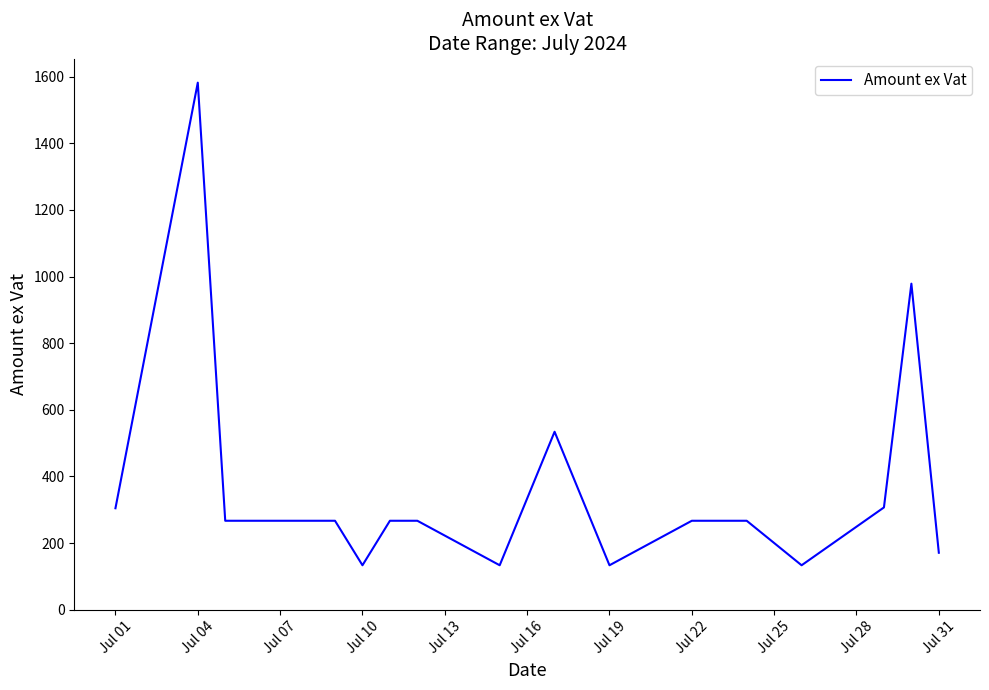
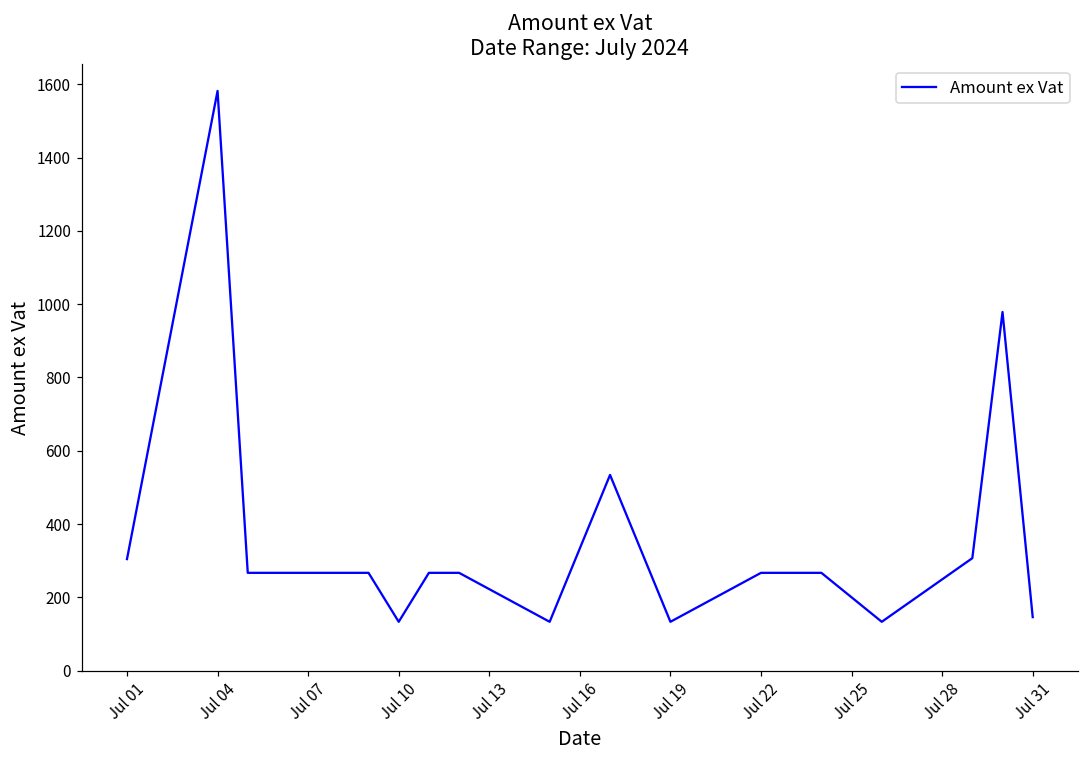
  {
    "Jul 01": 300,
    "Jul 04": 1580,
    "Jul 10": 130,
    "Jul 19": 130,
    "Jul 22": 270,
-   "Jul 31": 170
+   "Jul 31": 150
  }
